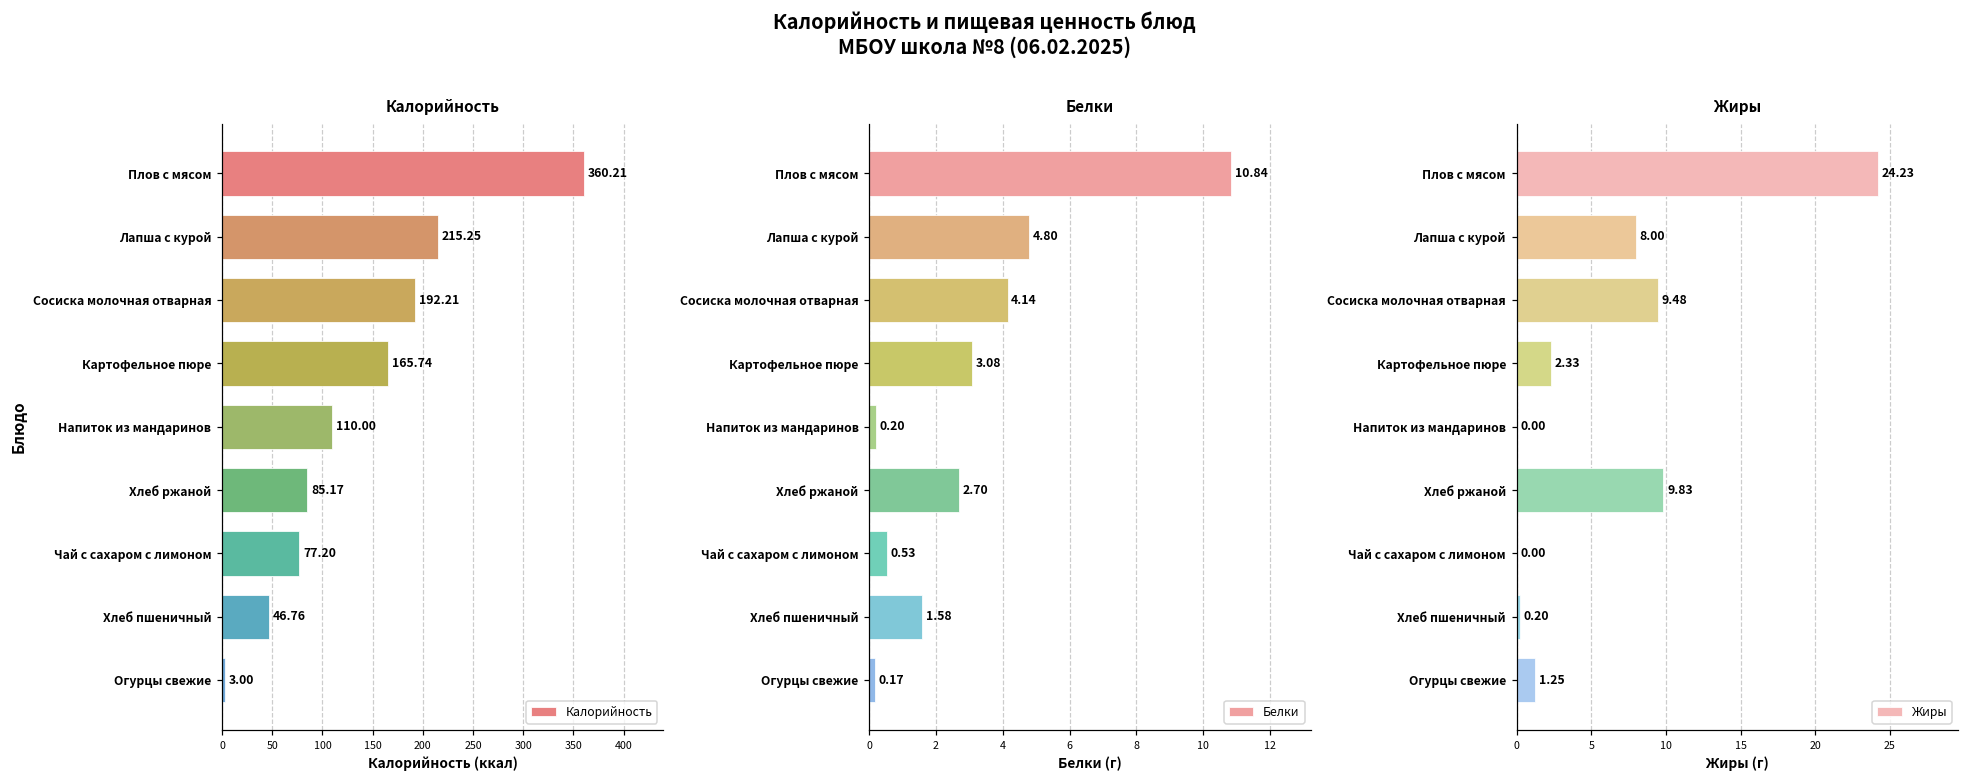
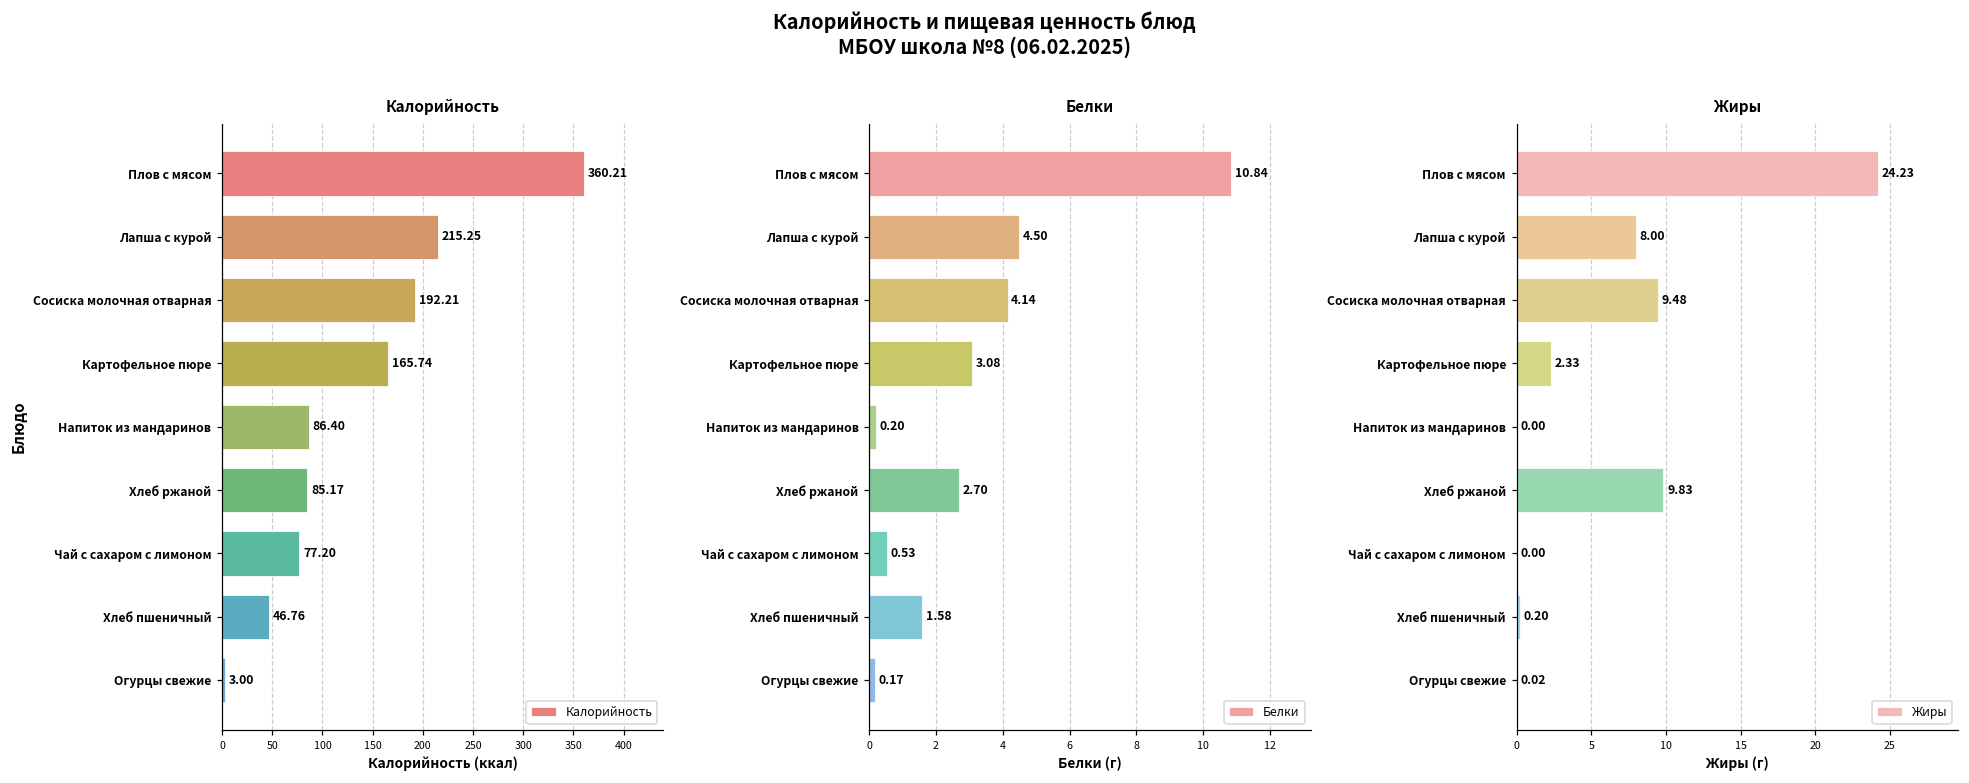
  {
    "Калорийность": {
      "Плов с мясом": 360.21,
      "Лапша с курой": 215.25,
      "Сосиска молочная отварная": 192.21,
      "Картофельное пюре": 165.74,
-     "Напиток из мандаринов": 110.00,
+     "Напиток из мандаринов": 86.40,
      "Хлеб ржаной": 85.17,
      "Чай с сахаром с лимоном": 77.20,
      "Хлеб пшеничный": 46.76,
      "Огурцы свежие": 3.00
    },
    "Белки": {
      "Плов с мясом": 10.84,
-     "Лапша с курой": 4.80,
+     "Лапша с курой": 4.50,
      "Сосиска молочная отварная": 4.14,
      "Картофельное пюре": 3.08,
      "Напиток из мандаринов": 0.20,
      "Хлеб ржаной": 2.70,
      "Чай с сахаром с лимоном": 0.53,
      "Хлеб пшеничный": 1.58,
      "Огурцы свежие": 0.17
    },
    "Жиры": {
      "Плов с мясом": 24.23,
      "Лапша с курой": 8.00,
      "Сосиска молочная отварная": 9.48,
      "Картофельное пюре": 2.33,
      "Напиток из мандаринов": 0.00,
      "Хлеб ржаной": 9.83,
      "Чай с сахаром с лимоном": 0.00,
      "Хлеб пшеничный": 0.20,
-     "Огурцы свежие": 1.25
+     "Огурцы свежие": 0.02
    }
  }
